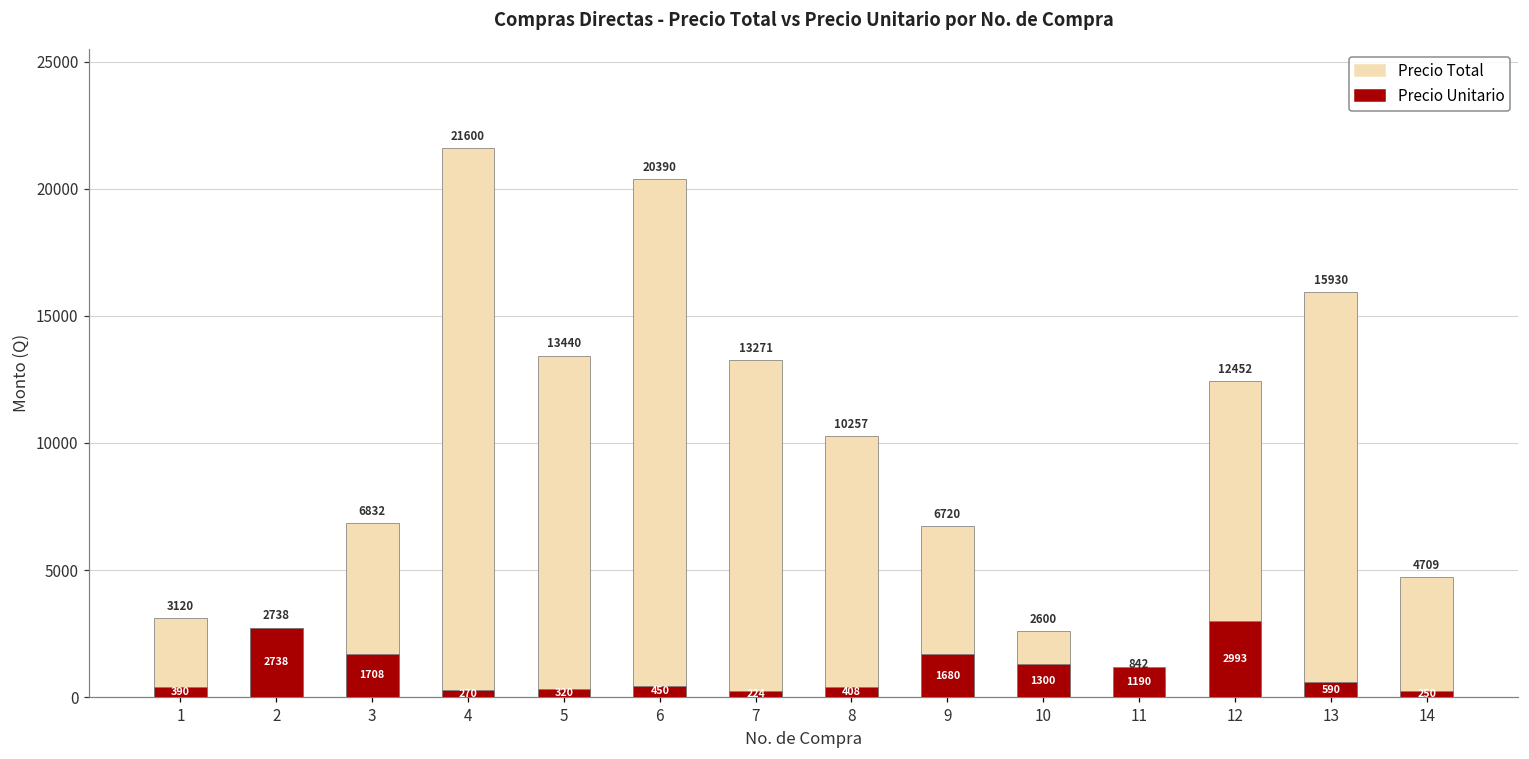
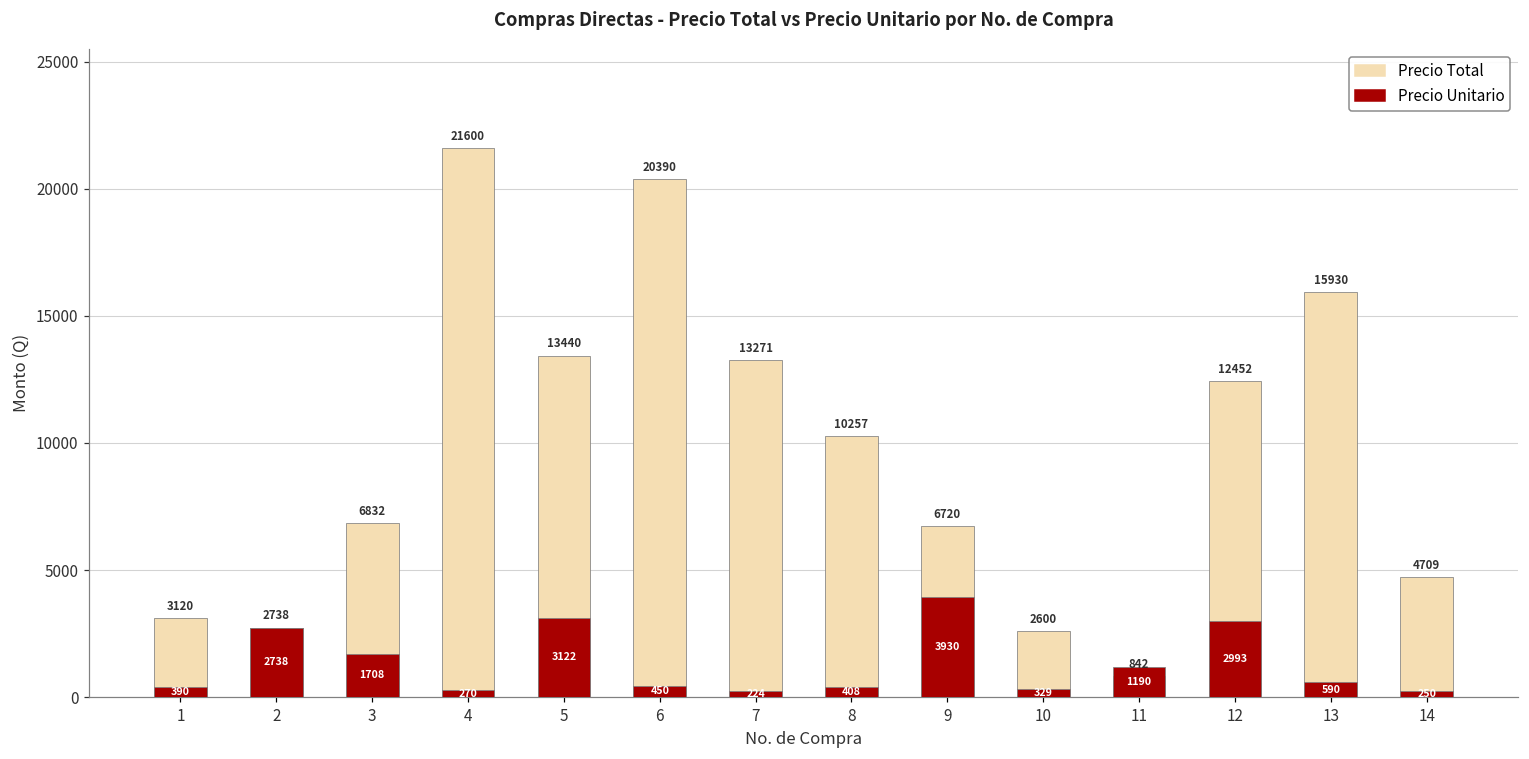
  {
    "Precio Total": {
      "1": 3120,
      "2": 2738,
      "3": 6832,
      "4": 21600,
      "5": 13440,
      "6": 20390,
      "7": 13271,
      "8": 10257,
      "9": 6720,
      "10": 2600,
      "12": 12452,
      "13": 15930,
      "14": 4709
    },
    "Precio Unitario": {
      "2": 2738,
-     "5": 320,
-     "9": 1680,
-     "10": 1300,
+     "5": 3122,
+     "9": 3930,
+     "10": 329,
      "11": 1190
    }
  }
